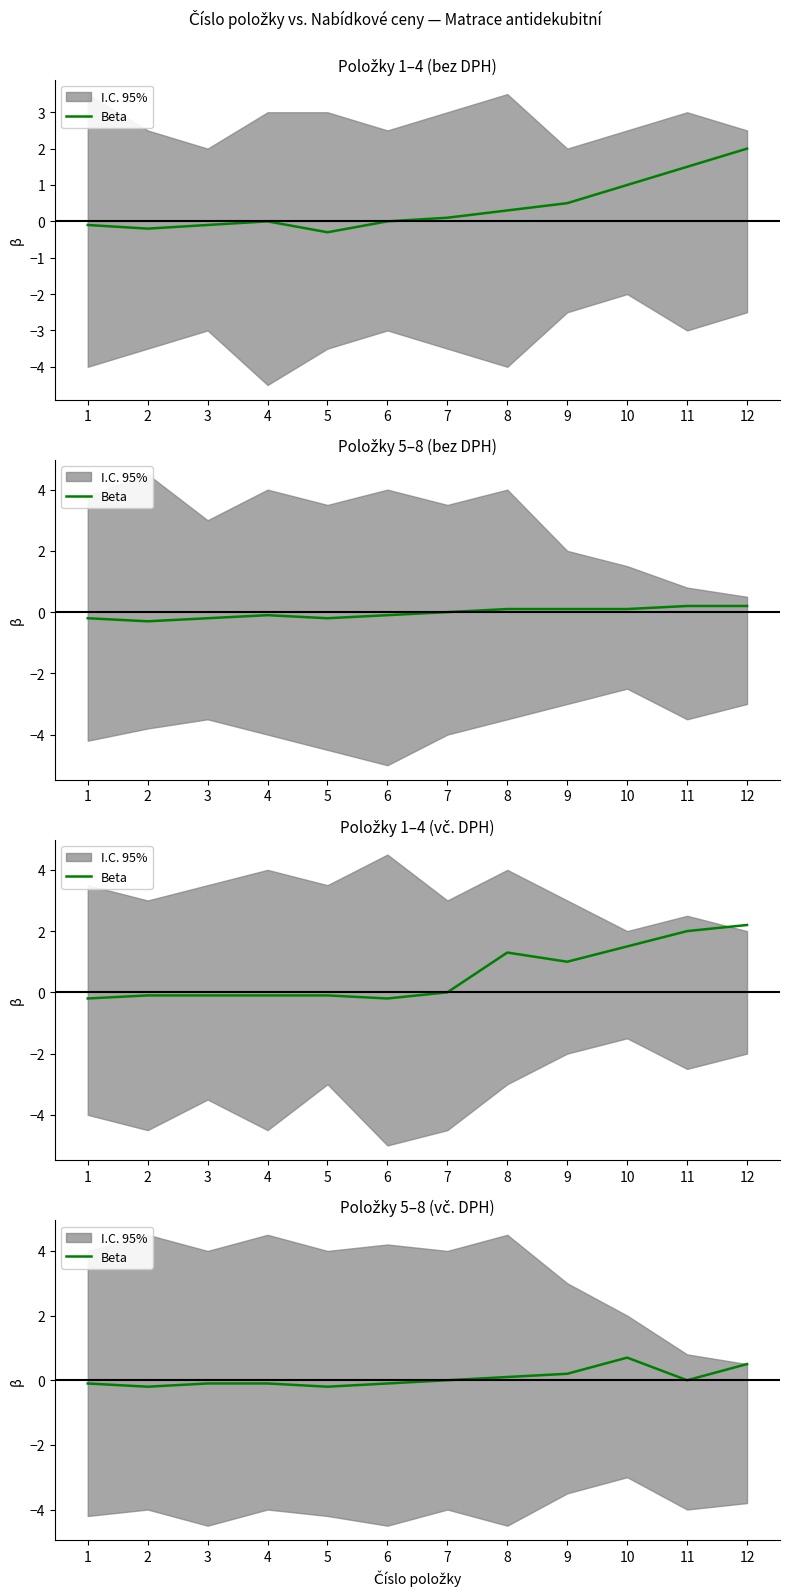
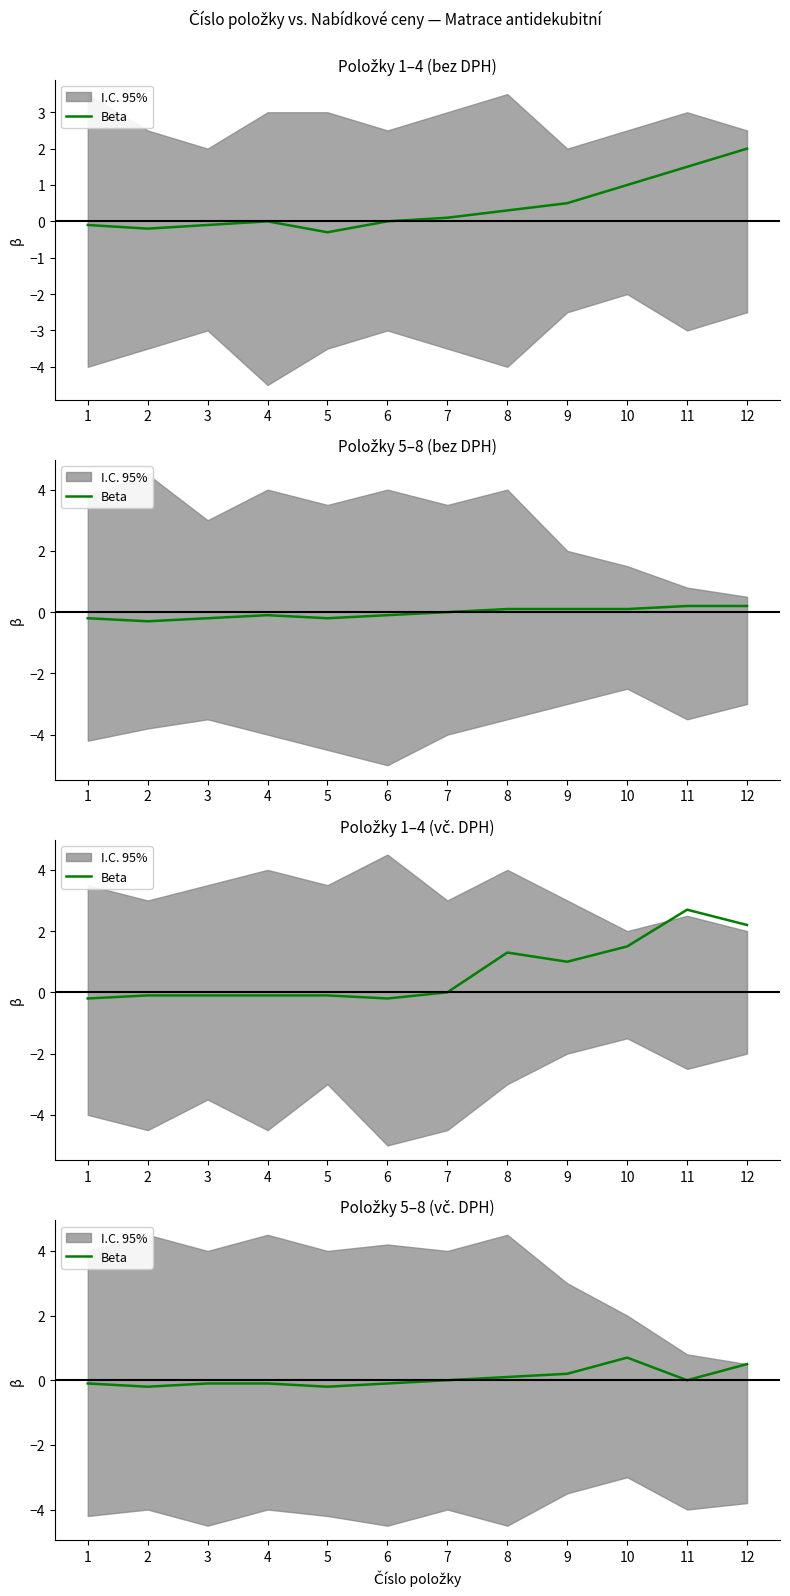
  {
    "Položky 1–4 (bez DPH)": {
      "Beta": {
        "1": -0.1,
        "2": -0.2,
        "3": -0.1,
        "4": 0.0,
        "5": -0.3,
        "6": 0.0,
        "7": 0.1,
        "8": 0.3,
        "9": 0.5,
        "10": 1.0,
        "11": 1.5,
        "12": 2.0
      }
    },
    "Položky 5–8 (bez DPH)": {
      "Beta": {
        "1": -0.2,
        "2": -0.3,
        "3": -0.2,
        "4": -0.1,
        "5": -0.2,
        "6": -0.1,
        "7": 0.0,
        "8": 0.1,
        "9": 0.1,
        "10": 0.1,
        "11": 0.2,
        "12": 0.2
      }
    },
    "Položky 1–4 (vč. DPH)": {
      "Beta": {
        "1": -0.2,
        "2": -0.1,
        "3": -0.1,
        "4": -0.1,
        "5": -0.1,
        "6": -0.2,
        "7": 0.0,
        "8": 1.3,
        "9": 1.0,
        "10": 1.5,
-       "11": 2.0,
+       "11": 2.7,
        "12": 2.2
      }
    },
    "Položky 5–8 (vč. DPH)": {
      "Beta": {
        "1": -0.1,
        "2": -0.2,
        "3": -0.1,
        "4": -0.1,
        "5": -0.2,
        "6": -0.1,
        "7": 0.0,
        "8": 0.1,
        "9": 0.2,
        "10": 0.7,
        "11": 0.0
      }
    }
  }
